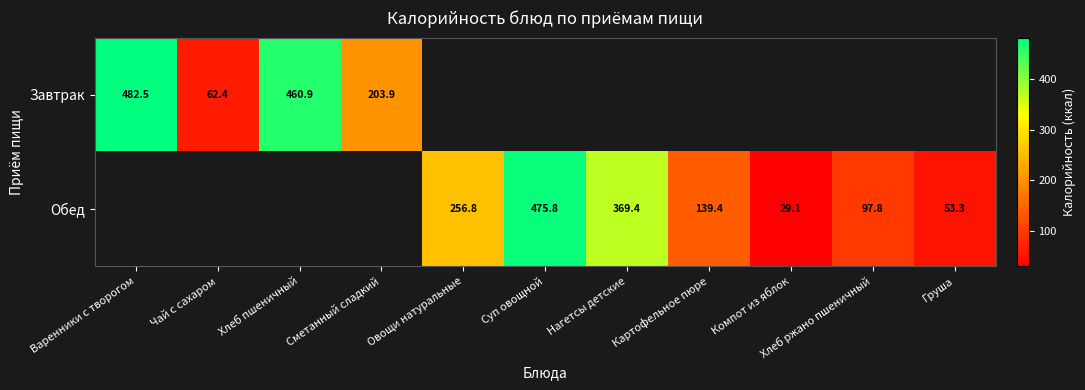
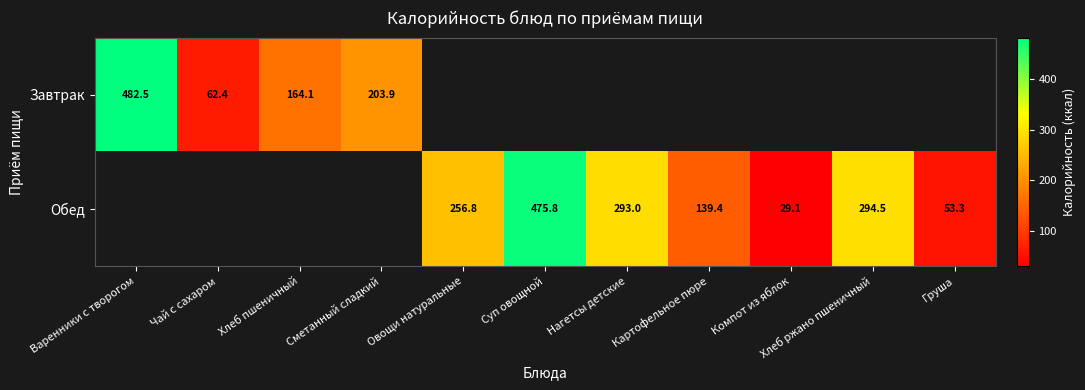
  {
    "Завтрак": {
      "Варенники с творогом": 482.5,
      "Чай с сахаром": 62.4,
-     "Хлеб пшеничный": 460.9,
+     "Хлеб пшеничный": 164.1,
      "Сметанный сладкий": 203.9
    },
    "Обед": {
      "Овощи натуральные": 256.8,
      "Суп овощной": 475.8,
-     "Нагетсы детские": 369.4,
+     "Нагетсы детские": 293.0,
      "Картофельное пюре": 139.4,
      "Компот из яблок": 29.1,
-     "Хлеб ржано пшеничный": 97.8,
+     "Хлеб ржано пшеничный": 294.5,
      "Груша": 53.3
    }
  }
